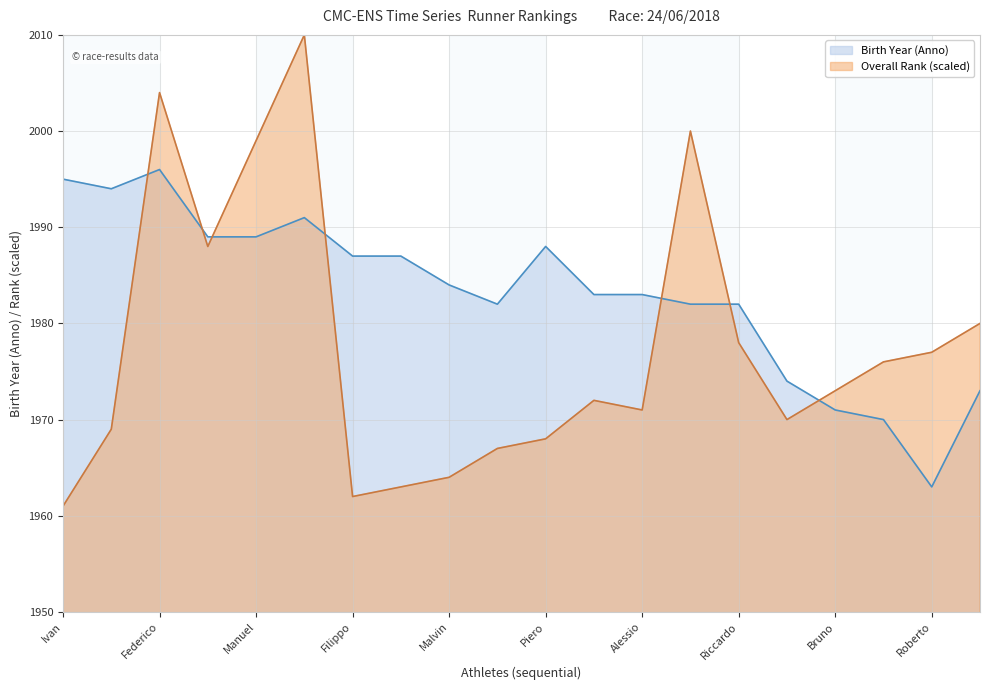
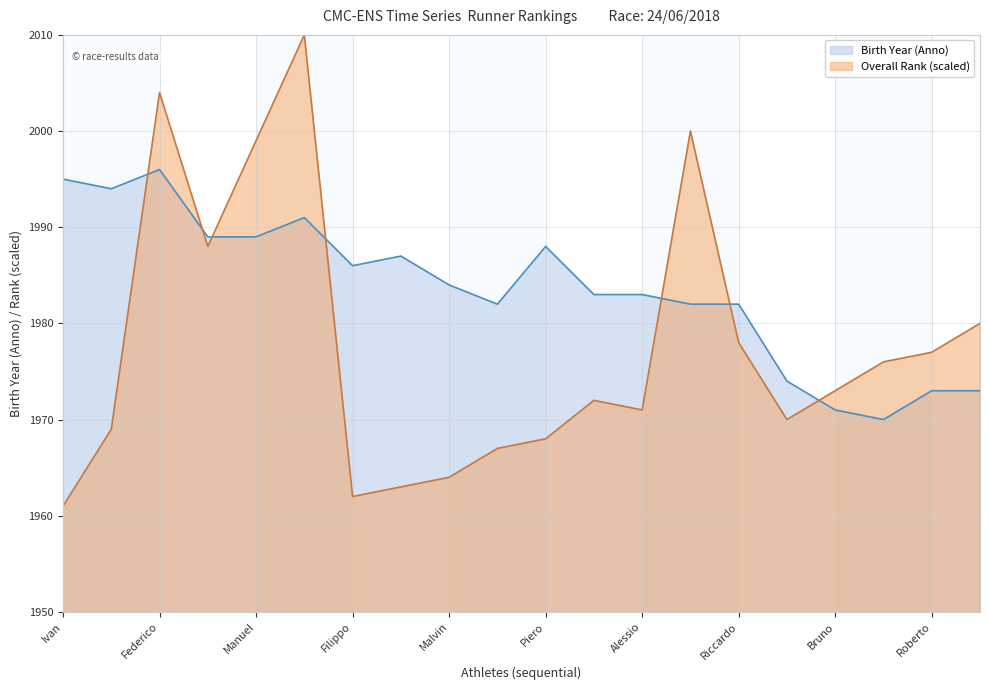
  {
    "Birth Year (Anno)": {
      "Ivan": 1995,
      "Federico": 1996,
      "Manuel": 1989,
-     "Filippo": 1987,
+     "Filippo": 1986,
      "Malvin": 1984,
      "Piero": 1988,
      "Alessio": 1983,
      "Riccardo": 1982,
      "Bruno": 1971,
-     "Roberto": 1963
+     "Roberto": 1973
    },
    "Overall Rank (scaled)": {
      "Ivan": 1961,
      "Federico": 2004,
      "Manuel": 1999,
      "Filippo": 1962,
      "Malvin": 1964,
      "Piero": 1968,
      "Alessio": 1971,
      "Riccardo": 1978,
      "Bruno": 1973,
      "Roberto": 1977
    }
  }
